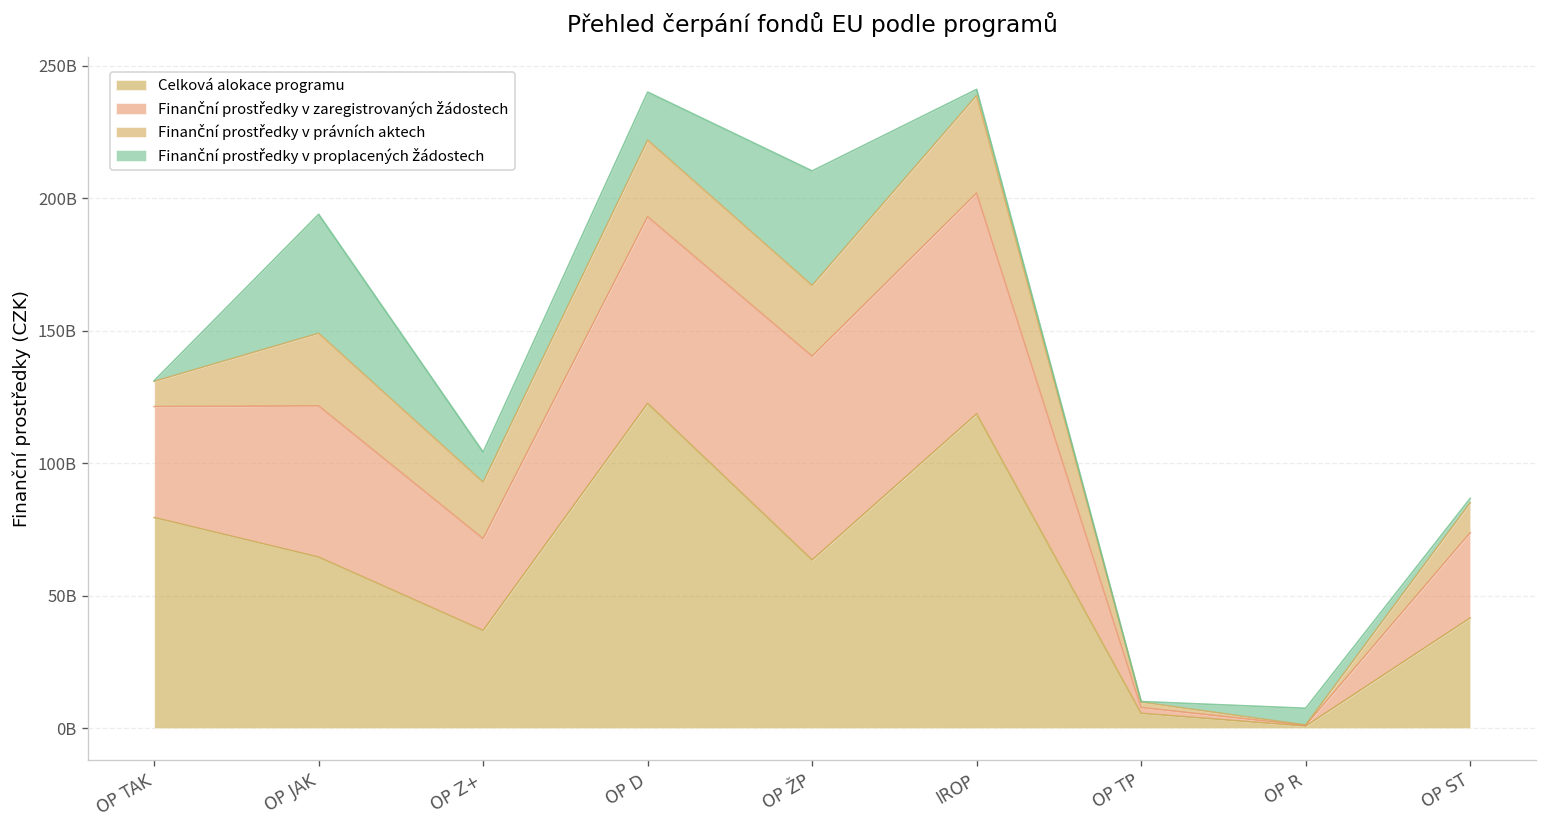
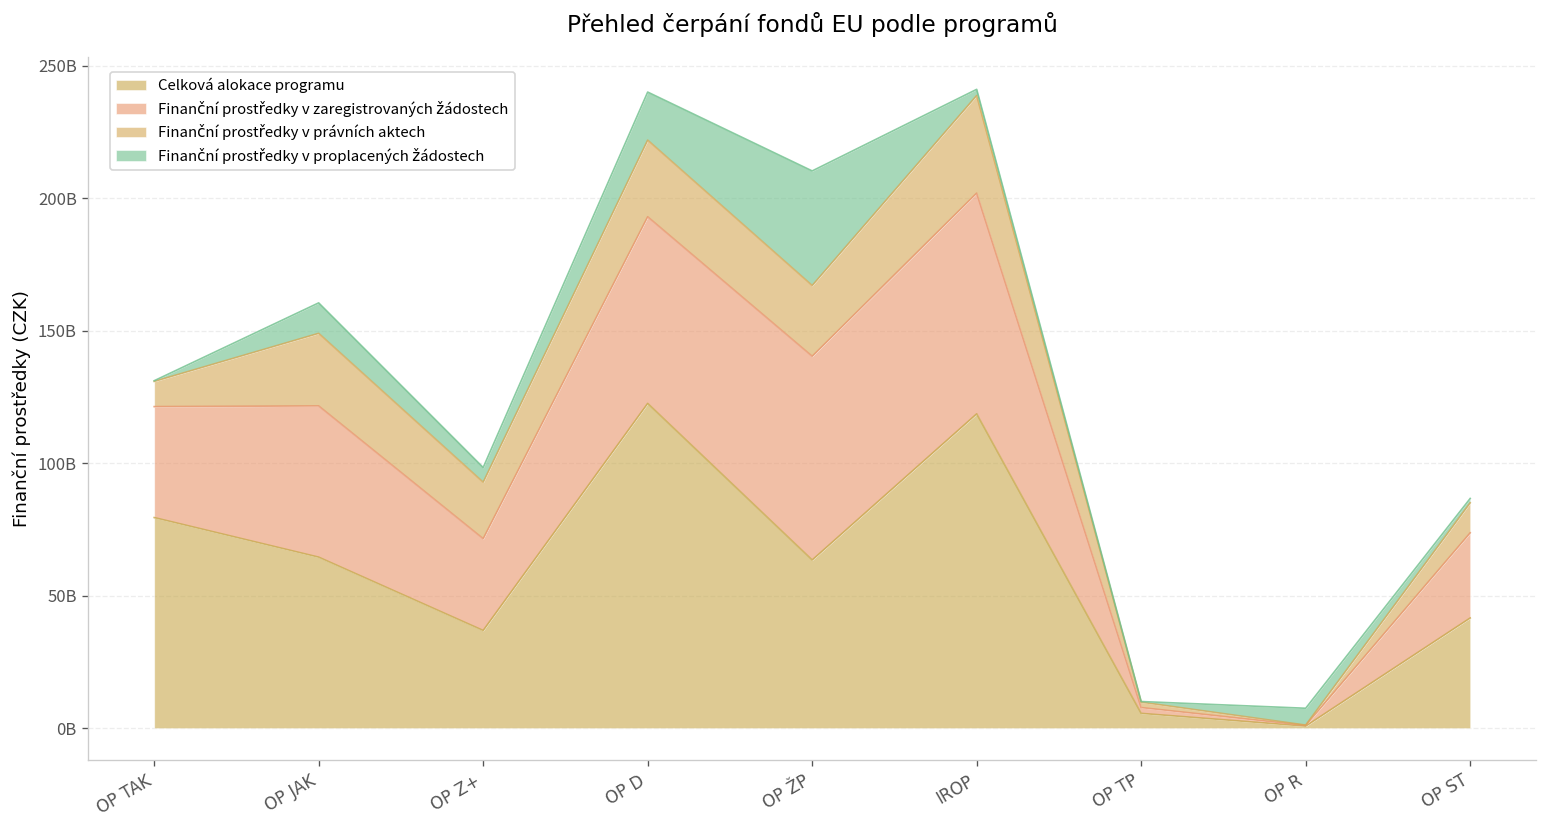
  {
    "Finanční prostředky v proplacených žádostech": {
-     "OP JAK": 45000000000,
-     "OP Z+": 11000000000,
+     "OP JAK": 12000000000,
+     "OP Z+": 6000000000,
      "OP D": 18000000000,
      "OP ŽP": 43000000000,
      "IROP": 2000000000,
      "OP R": 6000000000,
      "OP ST": 2000000000
    }
  }
